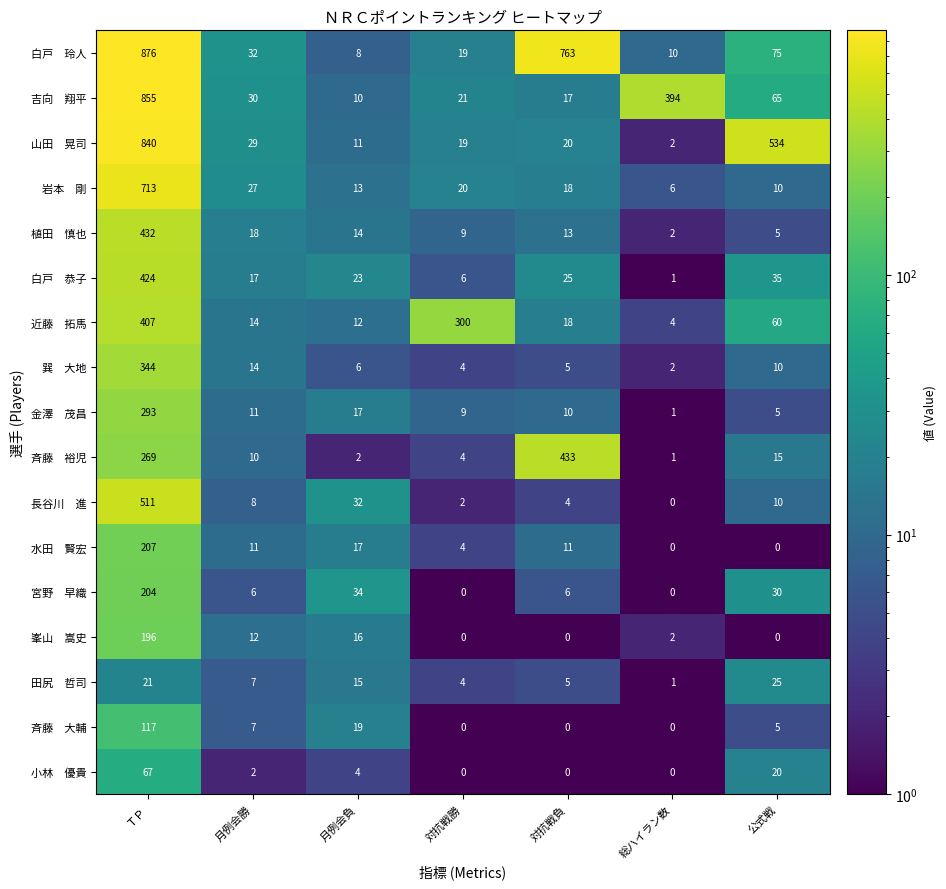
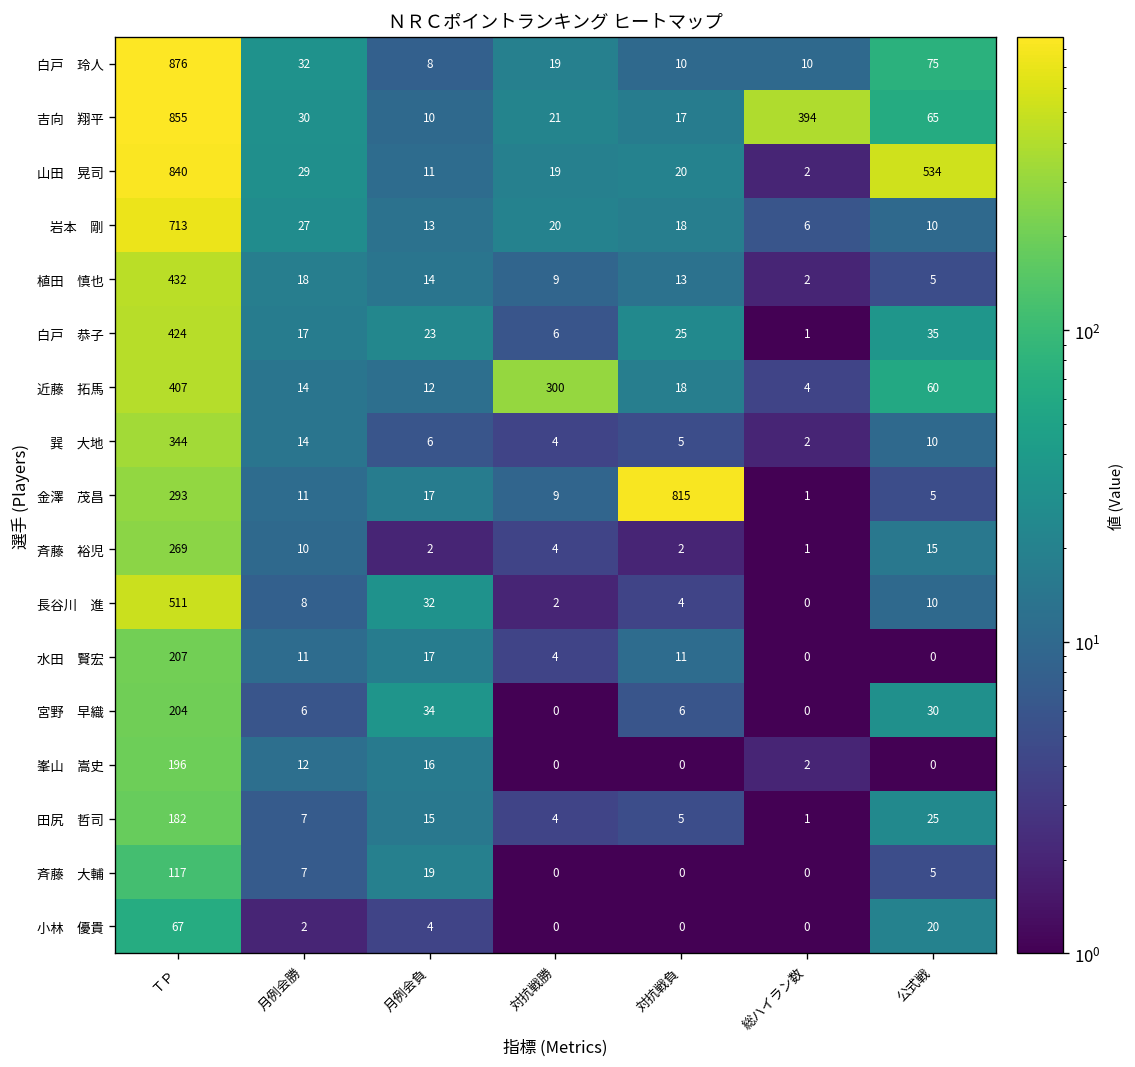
  {
    "白戸 玲人": {
      "ＴＰ": 876,
      "月例会勝": 32,
      "月例会負": 8,
      "対抗戦勝": 19,
-     "対抗戦負": 763,
+     "対抗戦負": 10,
      "総ハイラン数": 10,
      "公式戦": 75
    },
    "吉向 翔平": {
      "ＴＰ": 855,
      "月例会勝": 30,
      "月例会負": 10,
      "対抗戦勝": 21,
      "対抗戦負": 17,
      "総ハイラン数": 394,
      "公式戦": 65
    },
    "山田 晃司": {
      "ＴＰ": 840,
      "月例会勝": 29,
      "月例会負": 11,
      "対抗戦勝": 19,
      "対抗戦負": 20,
      "総ハイラン数": 2,
      "公式戦": 534
    },
    "岩本 剛": {
      "ＴＰ": 713,
      "月例会勝": 27,
      "月例会負": 13,
      "対抗戦勝": 20,
      "対抗戦負": 18,
      "総ハイラン数": 6,
      "公式戦": 10
    },
    "植田 慎也": {
      "ＴＰ": 432,
      "月例会勝": 18,
      "月例会負": 14,
      "対抗戦勝": 9,
      "対抗戦負": 13,
      "総ハイラン数": 2,
      "公式戦": 5
    },
    "白戸 恭子": {
      "ＴＰ": 424,
      "月例会勝": 17,
      "月例会負": 23,
      "対抗戦勝": 6,
      "対抗戦負": 25,
      "総ハイラン数": 1,
      "公式戦": 35
    },
    "近藤 拓馬": {
      "ＴＰ": 407,
      "月例会勝": 14,
      "月例会負": 12,
      "対抗戦勝": 300,
      "対抗戦負": 18,
      "総ハイラン数": 4,
      "公式戦": 60
    },
    "巽 大地": {
      "ＴＰ": 344,
      "月例会勝": 14,
      "月例会負": 6,
      "対抗戦勝": 4,
      "対抗戦負": 5,
      "総ハイラン数": 2,
      "公式戦": 10
    },
    "金澤 茂昌": {
      "ＴＰ": 293,
      "月例会勝": 11,
      "月例会負": 17,
      "対抗戦勝": 9,
-     "対抗戦負": 10,
+     "対抗戦負": 815,
      "総ハイラン数": 1,
      "公式戦": 5
    },
    "斉藤 裕児": {
      "ＴＰ": 269,
      "月例会勝": 10,
      "月例会負": 2,
      "対抗戦勝": 4,
-     "対抗戦負": 433,
+     "対抗戦負": 2,
      "総ハイラン数": 1,
      "公式戦": 15
    },
    "長谷川 進": {
      "ＴＰ": 511,
      "月例会勝": 8,
      "月例会負": 32,
      "対抗戦勝": 2,
      "対抗戦負": 4,
      "総ハイラン数": 0,
      "公式戦": 10
    },
    "水田 賢宏": {
      "ＴＰ": 207,
      "月例会勝": 11,
      "月例会負": 17,
      "対抗戦勝": 4,
      "対抗戦負": 11,
      "総ハイラン数": 0,
      "公式戦": 0
    },
    "宮野 早織": {
      "ＴＰ": 204,
      "月例会勝": 6,
      "月例会負": 34,
      "対抗戦勝": 0,
      "対抗戦負": 6,
      "総ハイラン数": 0,
      "公式戦": 30
    },
    "峯山 嵩史": {
      "ＴＰ": 196,
      "月例会勝": 12,
      "月例会負": 16,
      "対抗戦勝": 0,
      "対抗戦負": 0,
      "総ハイラン数": 2,
      "公式戦": 0
    },
    "田尻 哲司": {
-     "ＴＰ": 21,
+     "ＴＰ": 182,
      "月例会勝": 7,
      "月例会負": 15,
      "対抗戦勝": 4,
      "対抗戦負": 5,
      "総ハイラン数": 1,
      "公式戦": 25
    },
    "斉藤 大輔": {
      "ＴＰ": 117,
      "月例会勝": 7,
      "月例会負": 19,
      "対抗戦勝": 0,
      "対抗戦負": 0,
      "総ハイラン数": 0,
      "公式戦": 5
    },
    "小林 優貴": {
      "ＴＰ": 67,
      "月例会勝": 2,
      "月例会負": 4,
      "対抗戦勝": 0,
      "対抗戦負": 0,
      "総ハイラン数": 0,
      "公式戦": 20
    }
  }
